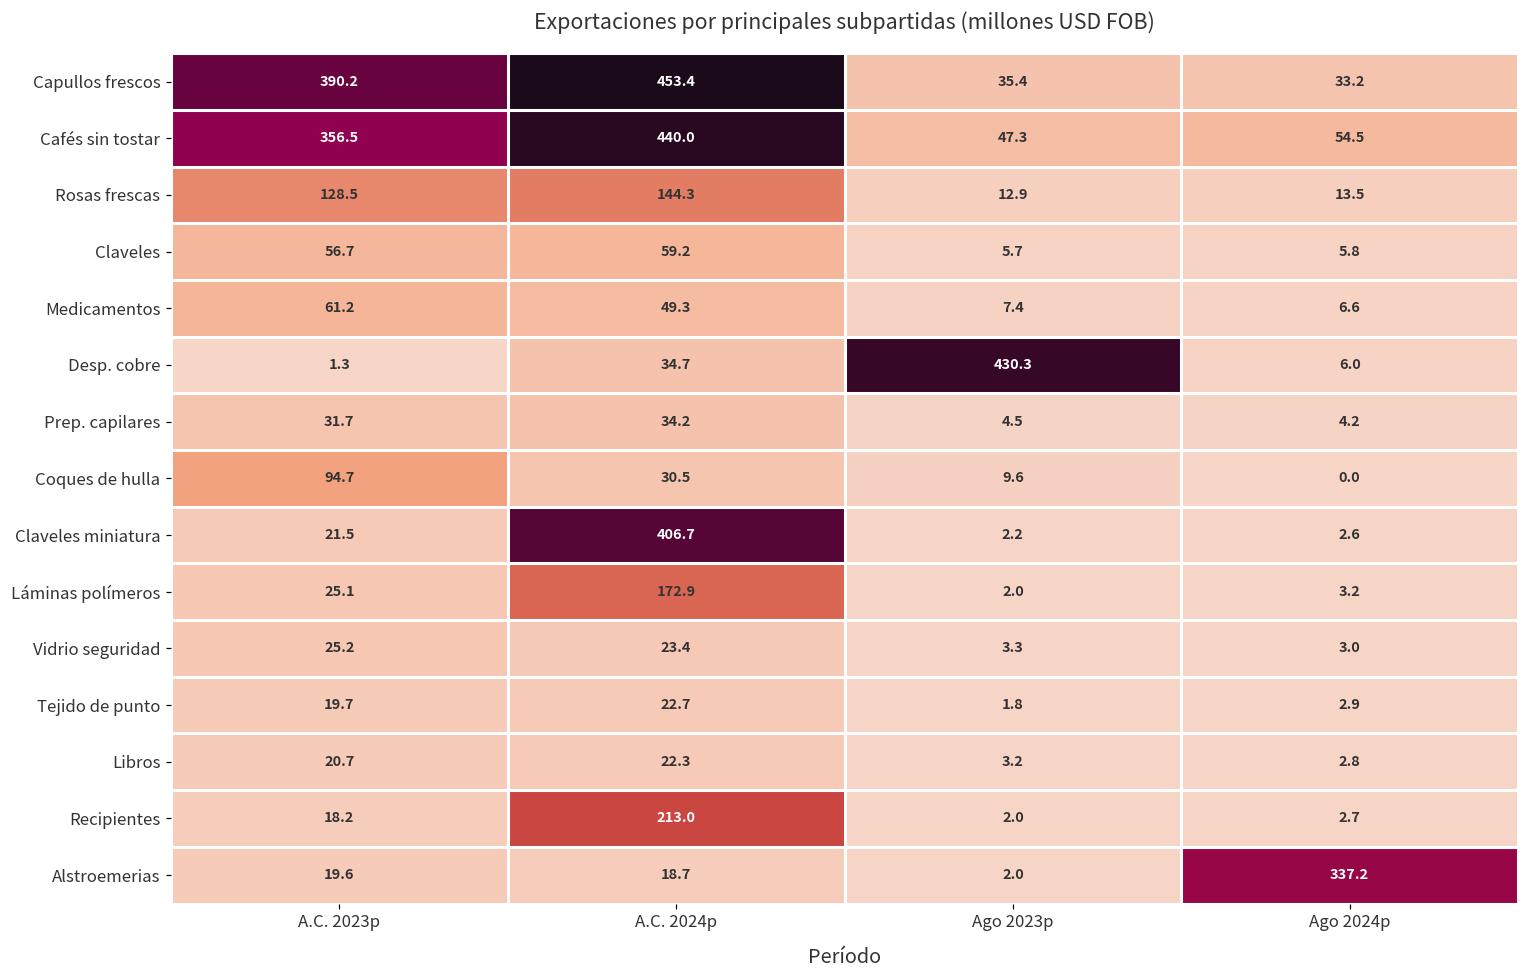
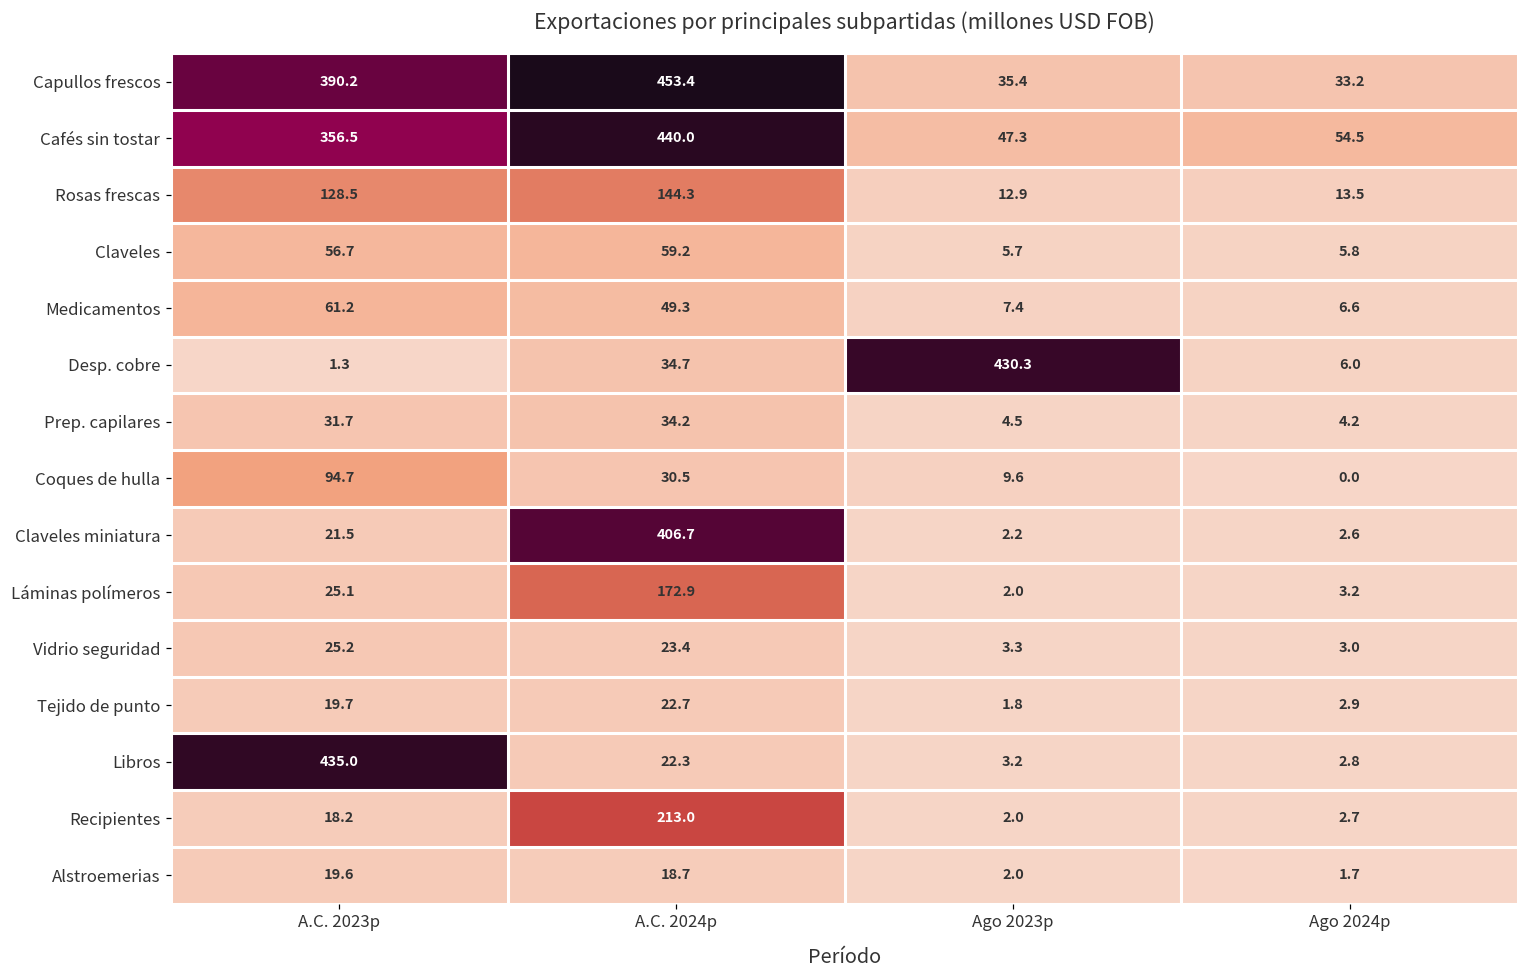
  {
    "Capullos frescos": {
      "A.C. 2023p": 390.2,
      "A.C. 2024p": 453.4,
      "Ago 2023p": 35.4,
      "Ago 2024p": 33.2
    },
    "Cafés sin tostar": {
      "A.C. 2023p": 356.5,
      "A.C. 2024p": 440.0,
      "Ago 2023p": 47.3,
      "Ago 2024p": 54.5
    },
    "Rosas frescas": {
      "A.C. 2023p": 128.5,
      "A.C. 2024p": 144.3,
      "Ago 2023p": 12.9,
      "Ago 2024p": 13.5
    },
    "Claveles": {
      "A.C. 2023p": 56.7,
      "A.C. 2024p": 59.2,
      "Ago 2023p": 5.7,
      "Ago 2024p": 5.8
    },
    "Medicamentos": {
      "A.C. 2023p": 61.2,
      "A.C. 2024p": 49.3,
      "Ago 2023p": 7.4,
      "Ago 2024p": 6.6
    },
    "Desp. cobre": {
      "A.C. 2023p": 1.3,
      "A.C. 2024p": 34.7,
      "Ago 2023p": 430.3,
      "Ago 2024p": 6.0
    },
    "Prep. capilares": {
      "A.C. 2023p": 31.7,
      "A.C. 2024p": 34.2,
      "Ago 2023p": 4.5,
      "Ago 2024p": 4.2
    },
    "Coques de hulla": {
      "A.C. 2023p": 94.7,
      "A.C. 2024p": 30.5,
      "Ago 2023p": 9.6,
      "Ago 2024p": 0.0
    },
    "Claveles miniatura": {
      "A.C. 2023p": 21.5,
      "A.C. 2024p": 406.7,
      "Ago 2023p": 2.2,
      "Ago 2024p": 2.6
    },
    "Láminas polímeros": {
      "A.C. 2023p": 25.1,
      "A.C. 2024p": 172.9,
      "Ago 2023p": 2.0,
      "Ago 2024p": 3.2
    },
    "Vidrio seguridad": {
      "A.C. 2023p": 25.2,
      "A.C. 2024p": 23.4,
      "Ago 2023p": 3.3,
      "Ago 2024p": 3.0
    },
    "Tejido de punto": {
      "A.C. 2023p": 19.7,
      "A.C. 2024p": 22.7,
      "Ago 2023p": 1.8,
      "Ago 2024p": 2.9
    },
    "Libros": {
-     "A.C. 2023p": 20.7,
+     "A.C. 2023p": 435.0,
      "A.C. 2024p": 22.3,
      "Ago 2023p": 3.2,
      "Ago 2024p": 2.8
    },
    "Recipientes": {
      "A.C. 2023p": 18.2,
      "A.C. 2024p": 213.0,
      "Ago 2023p": 2.0,
      "Ago 2024p": 2.7
    },
    "Alstroemerias": {
      "A.C. 2023p": 19.6,
      "A.C. 2024p": 18.7,
      "Ago 2023p": 2.0,
-     "Ago 2024p": 337.2
+     "Ago 2024p": 1.7
    }
  }
